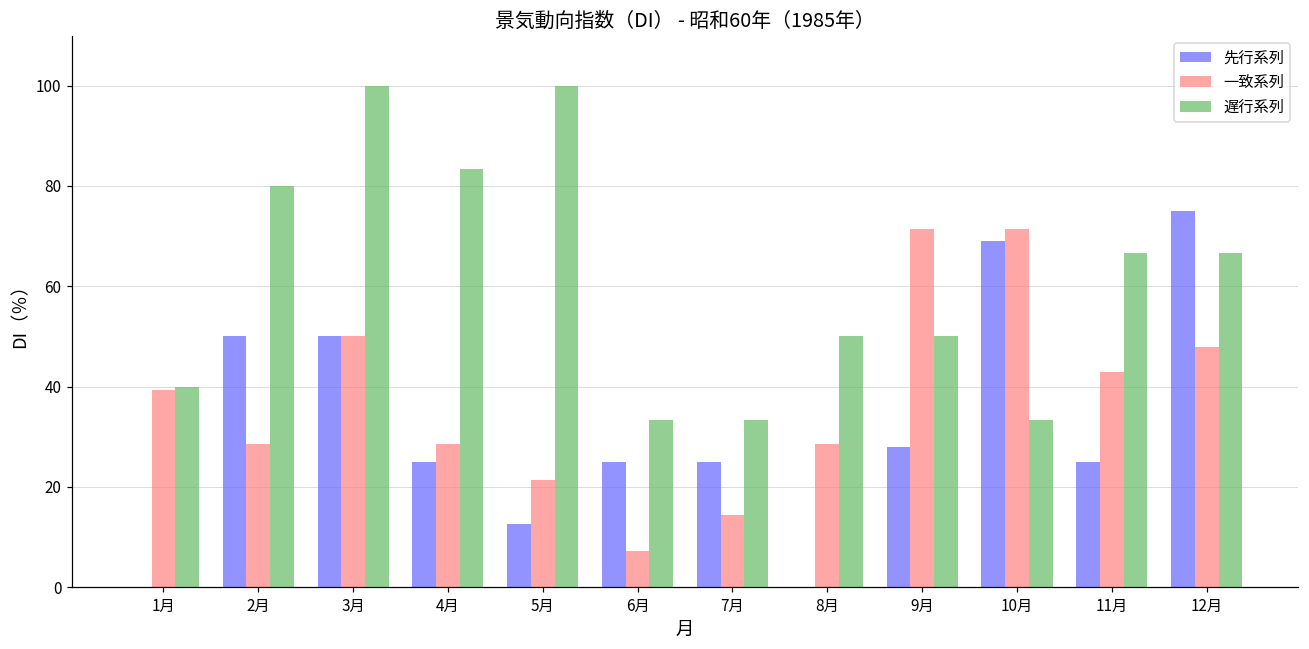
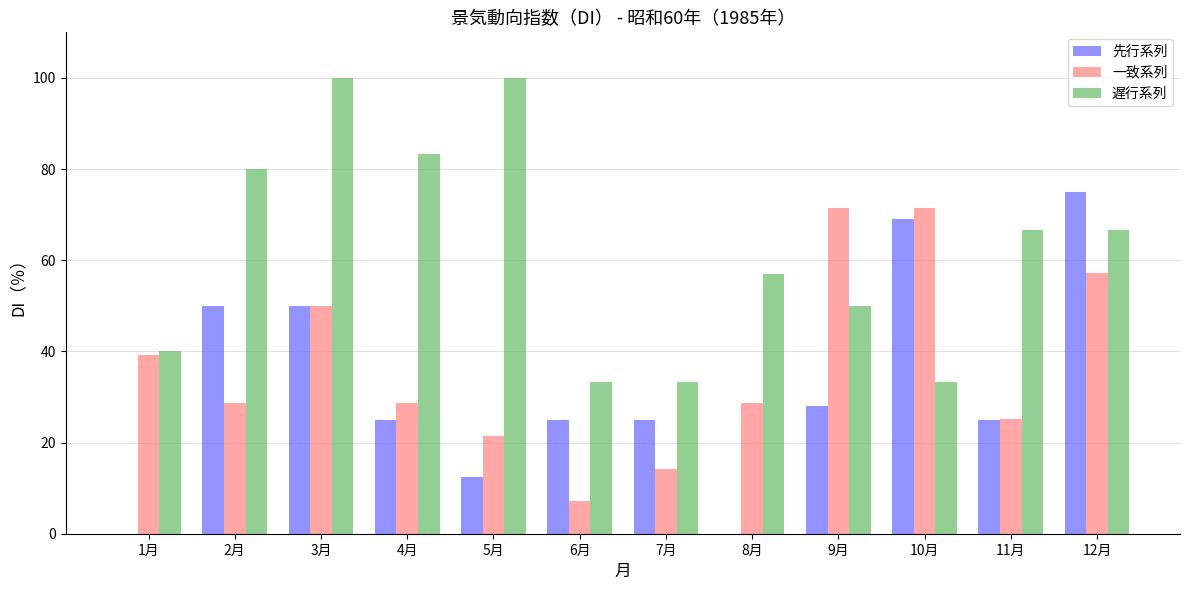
  {
    "先行系列": {
      "1月": 0,
      "2月": 50,
      "3月": 50,
      "4月": 25,
      "5月": 13,
      "6月": 25,
      "7月": 25,
      "8月": 0,
      "9月": 28,
      "10月": 69,
      "11月": 25,
      "12月": 75
    },
    "一致系列": {
      "1月": 39,
      "2月": 29,
      "3月": 50,
      "4月": 29,
      "5月": 21,
      "6月": 7,
      "7月": 14,
      "8月": 29,
      "9月": 71,
      "10月": 71,
-     "11月": 43,
-     "12月": 48
+     "11月": 25,
+     "12月": 57
    },
    "遅行系列": {
      "1月": 40,
      "2月": 80,
      "3月": 100,
      "4月": 83,
      "5月": 100,
      "6月": 33,
      "7月": 33,
-     "8月": 50,
+     "8月": 57,
      "9月": 50,
      "10月": 33,
      "11月": 67,
      "12月": 67
    }
  }
